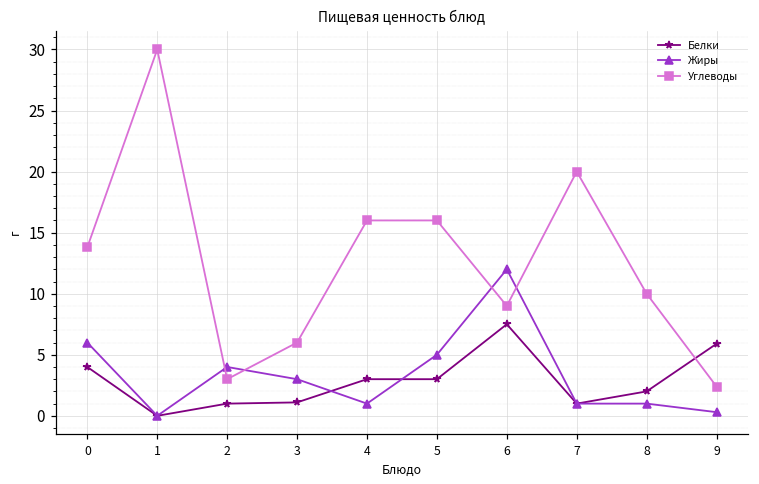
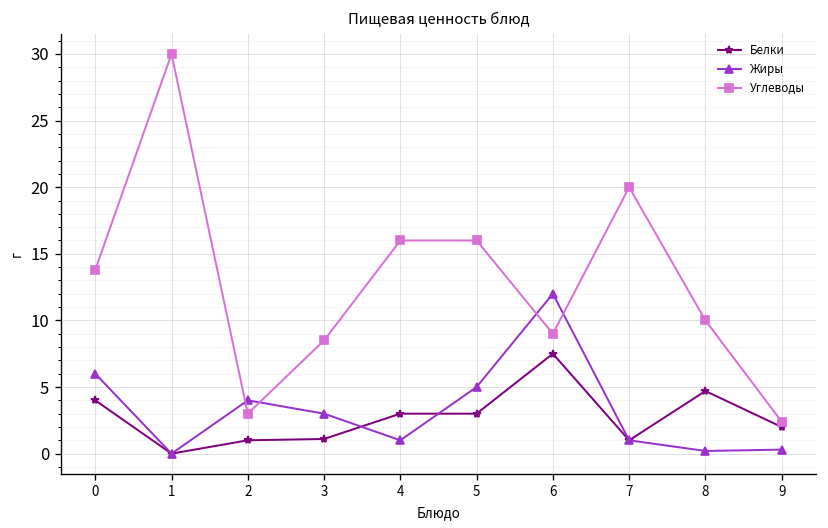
  {
    "Белки": {
      "0": 4.0,
      "2": 1.0,
      "3": 1.1,
      "4": 3.0,
      "5": 3.0,
      "6": 7.5,
-     "8": 2.0,
-     "9": 5.9
+     "8": 4.7,
+     "9": 2.0
    },
    "Жиры": {
      "0": 6.0,
      "2": 4.0,
      "3": 3.0,
      "4": 1.0,
      "5": 5.0,
      "6": 12.0,
-     "8": 1.0,
+     "8": 0.2,
      "9": 0.3
    },
    "Углеводы": {
      "0": 13.8,
      "1": 30.0,
      "2": 3.0,
-     "3": 6.0,
+     "3": 8.5,
      "4": 16.0,
      "5": 16.0,
      "6": 9.0,
      "7": 20.0,
      "8": 10.0,
      "9": 2.4
    }
  }
